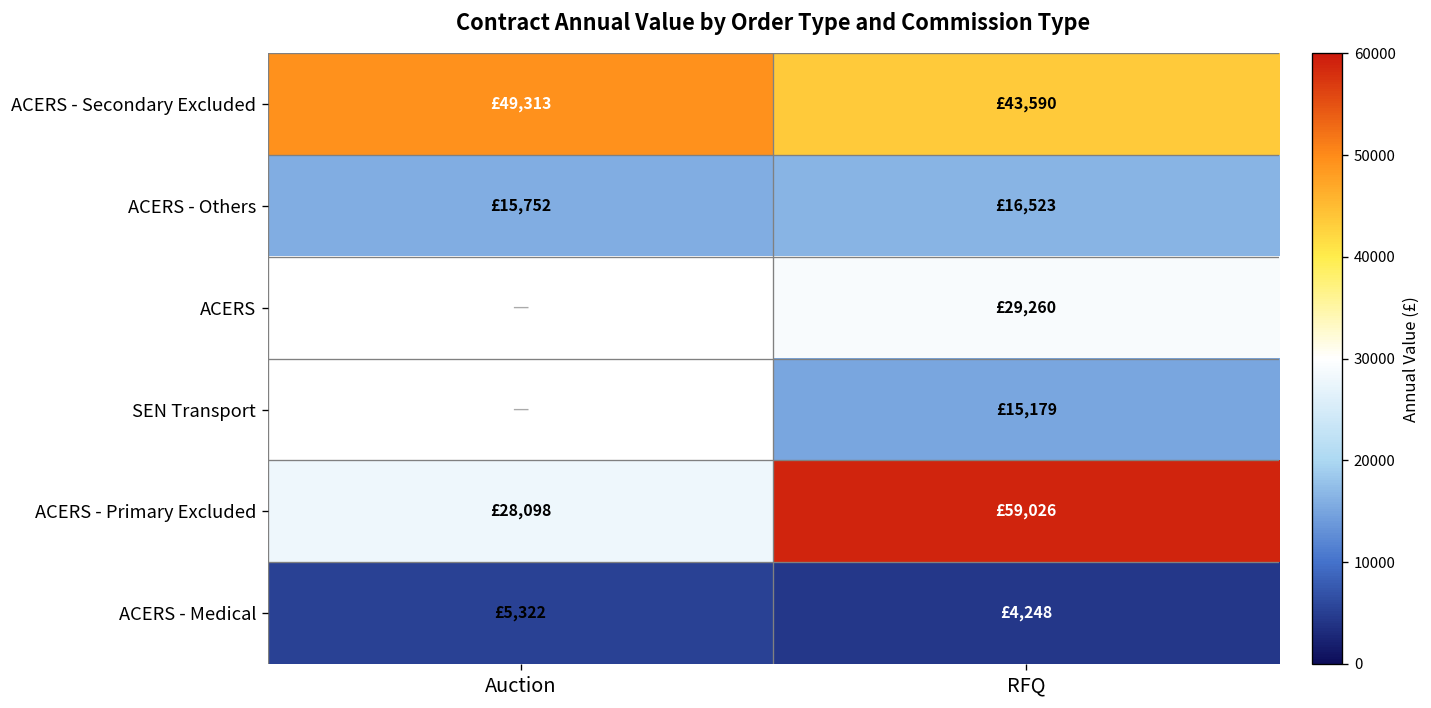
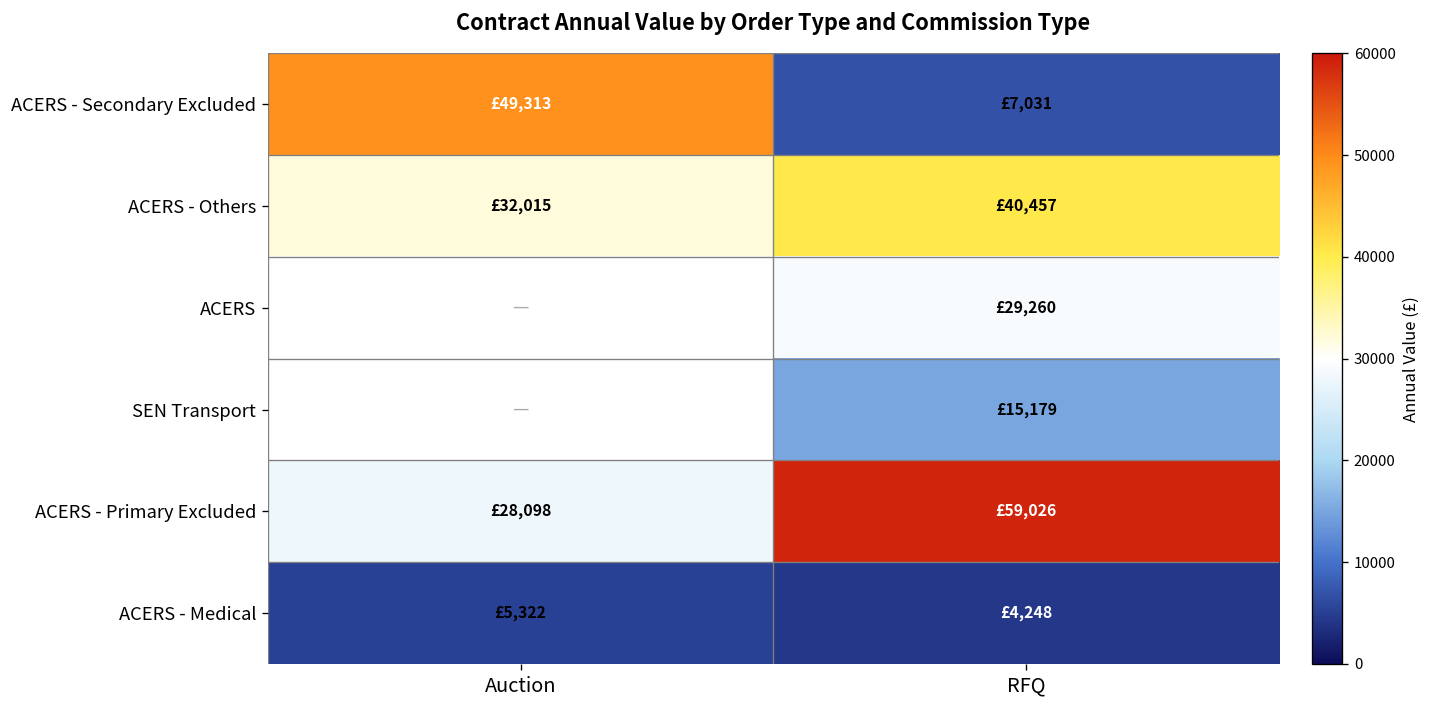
  {
    "ACERS - Secondary Excluded": {
      "Auction": "£49,313",
-     "RFQ": "£43,590"
+     "RFQ": "£7,031"
    },
    "ACERS - Others": {
-     "Auction": "£15,752",
-     "RFQ": "£16,523"
+     "Auction": "£32,015",
+     "RFQ": "£40,457"
    },
    "ACERS": {
      "RFQ": "£29,260"
    },
    "SEN Transport": {
      "RFQ": "£15,179"
    },
    "ACERS - Primary Excluded": {
      "Auction": "£28,098",
      "RFQ": "£59,026"
    },
    "ACERS - Medical": {
      "Auction": "£5,322",
      "RFQ": "£4,248"
    }
  }
